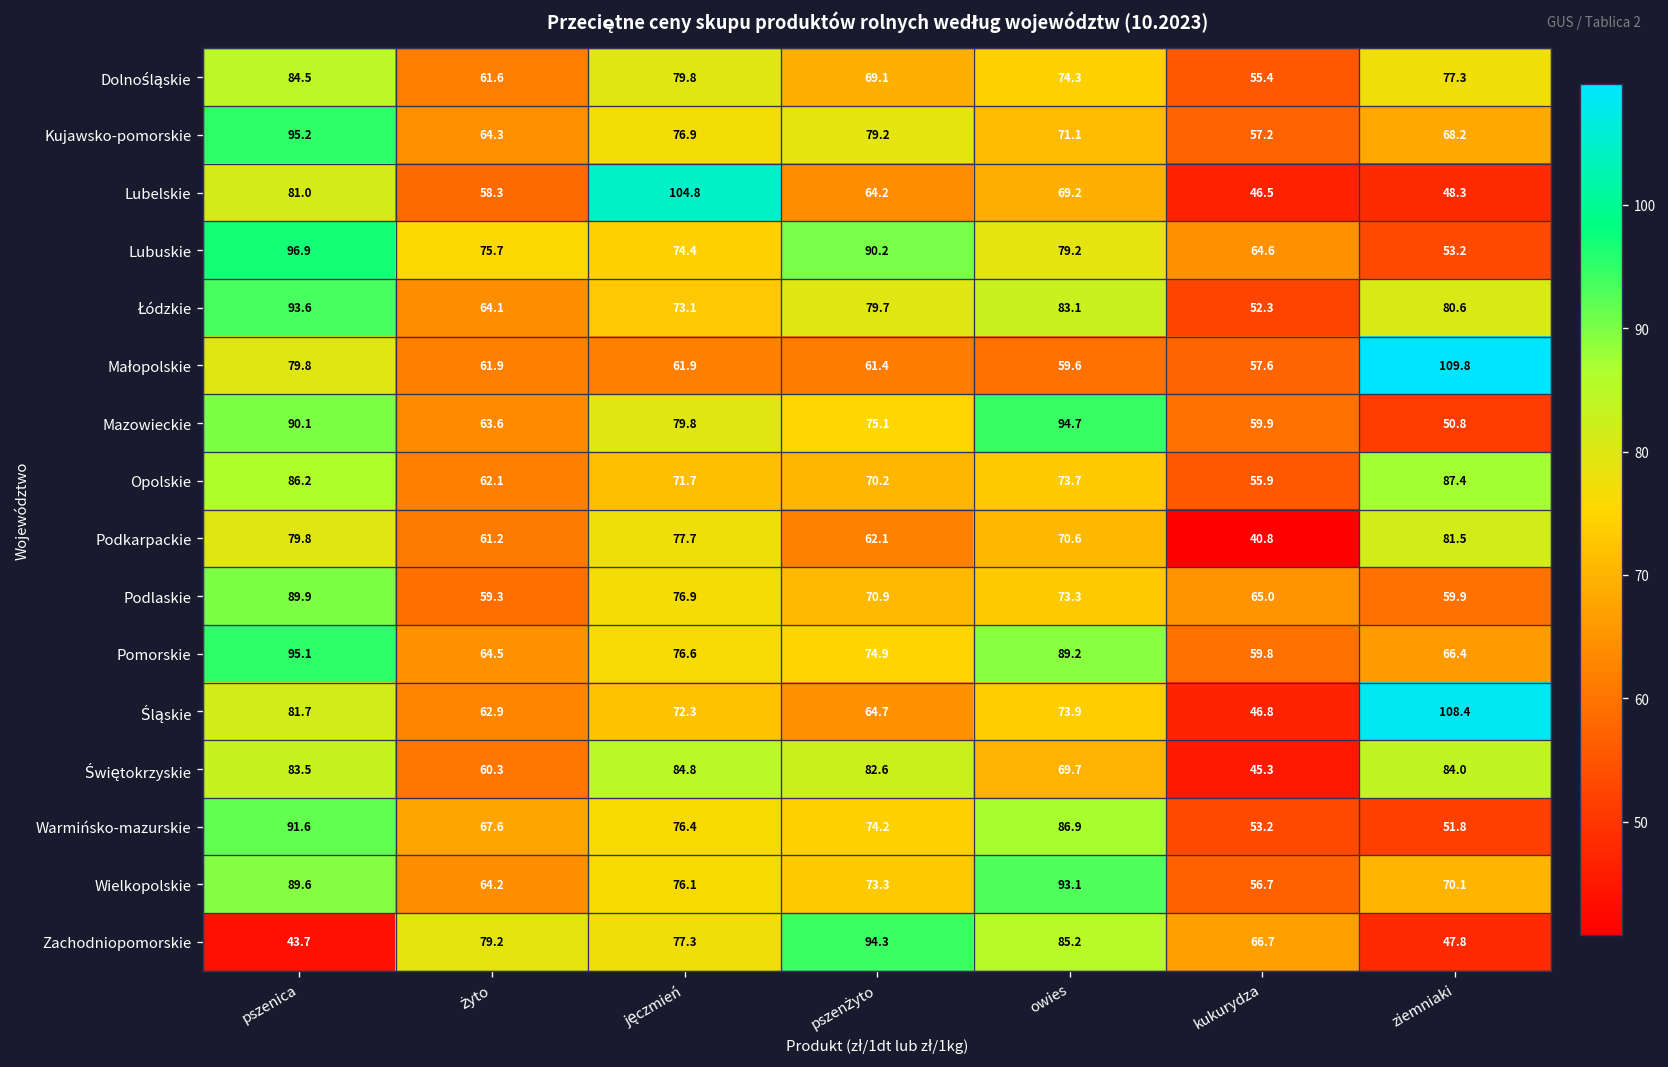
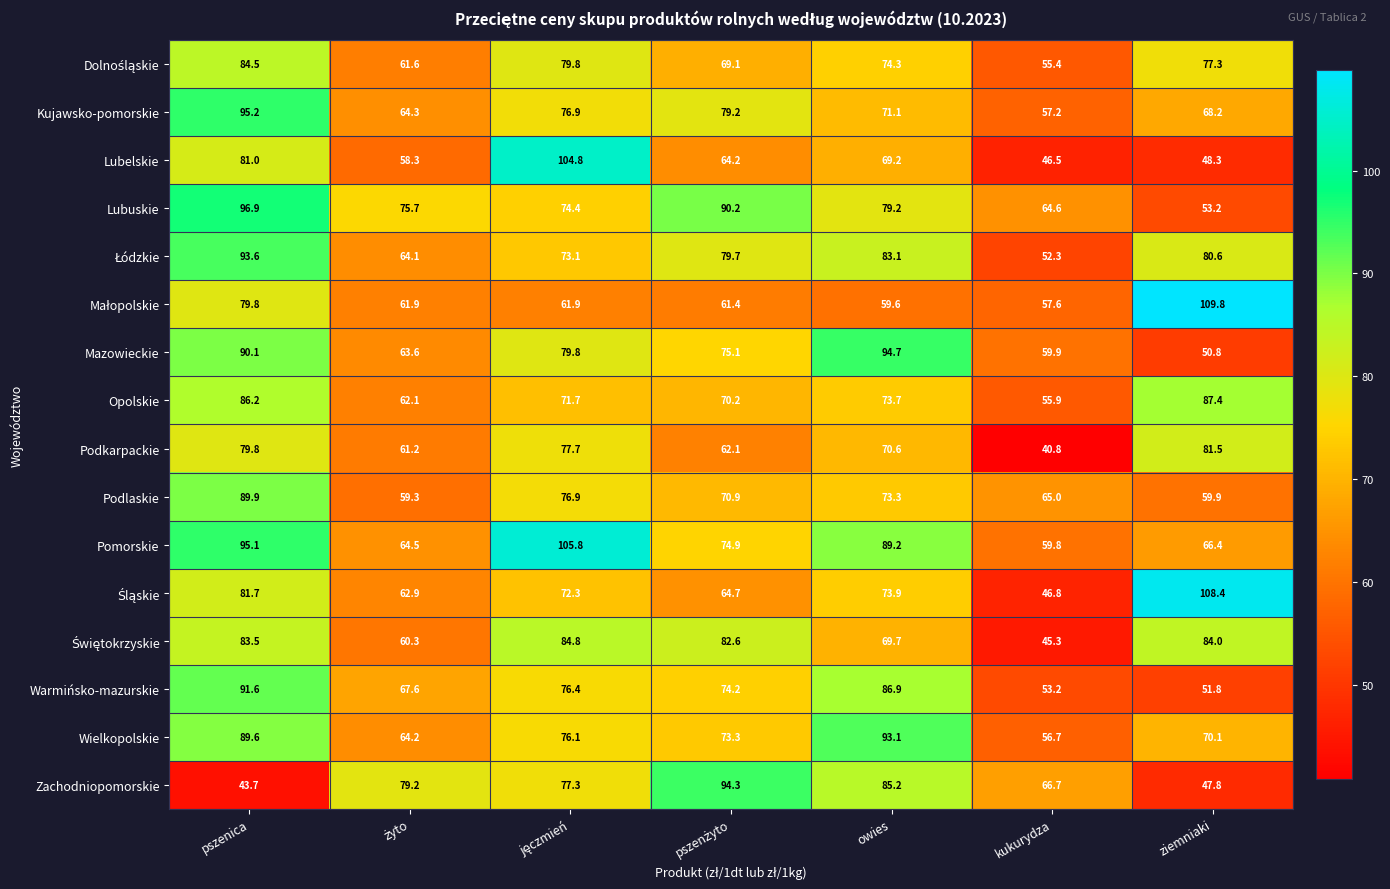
  {
    "Dolnośląskie": {
      "pszenica": 84.5,
      "żyto": 61.6,
      "jęczmień": 79.8,
      "pszenżyto": 69.1,
      "owies": 74.3,
      "kukurydza": 55.4,
      "ziemniaki": 77.3
    },
    "Kujawsko-pomorskie": {
      "pszenica": 95.2,
      "żyto": 64.3,
      "jęczmień": 76.9,
      "pszenżyto": 79.2,
      "owies": 71.1,
      "kukurydza": 57.2,
      "ziemniaki": 68.2
    },
    "Lubelskie": {
      "pszenica": 81.0,
      "żyto": 58.3,
      "jęczmień": 104.8,
      "pszenżyto": 64.2,
      "owies": 69.2,
      "kukurydza": 46.5,
      "ziemniaki": 48.3
    },
    "Lubuskie": {
      "pszenica": 96.9,
      "żyto": 75.7,
      "jęczmień": 74.4,
      "pszenżyto": 90.2,
      "owies": 79.2,
      "kukurydza": 64.6,
      "ziemniaki": 53.2
    },
    "Łódzkie": {
      "pszenica": 93.6,
      "żyto": 64.1,
      "jęczmień": 73.1,
      "pszenżyto": 79.7,
      "owies": 83.1,
      "kukurydza": 52.3,
      "ziemniaki": 80.6
    },
    "Małopolskie": {
      "pszenica": 79.8,
      "żyto": 61.9,
      "jęczmień": 61.9,
      "pszenżyto": 61.4,
      "owies": 59.6,
      "kukurydza": 57.6,
      "ziemniaki": 109.8
    },
    "Mazowieckie": {
      "pszenica": 90.1,
      "żyto": 63.6,
      "jęczmień": 79.8,
      "pszenżyto": 75.1,
      "owies": 94.7,
      "kukurydza": 59.9,
      "ziemniaki": 50.8
    },
    "Opolskie": {
      "pszenica": 86.2,
      "żyto": 62.1,
      "jęczmień": 71.7,
      "pszenżyto": 70.2,
      "owies": 73.7,
      "kukurydza": 55.9,
      "ziemniaki": 87.4
    },
    "Podkarpackie": {
      "pszenica": 79.8,
      "żyto": 61.2,
      "jęczmień": 77.7,
      "pszenżyto": 62.1,
      "owies": 70.6,
      "kukurydza": 40.8,
      "ziemniaki": 81.5
    },
    "Podlaskie": {
      "pszenica": 89.9,
      "żyto": 59.3,
      "jęczmień": 76.9,
      "pszenżyto": 70.9,
      "owies": 73.3,
      "kukurydza": 65.0,
      "ziemniaki": 59.9
    },
    "Pomorskie": {
      "pszenica": 95.1,
      "żyto": 64.5,
-     "jęczmień": 76.6,
+     "jęczmień": 105.8,
      "pszenżyto": 74.9,
      "owies": 89.2,
      "kukurydza": 59.8,
      "ziemniaki": 66.4
    },
    "Śląskie": {
      "pszenica": 81.7,
      "żyto": 62.9,
      "jęczmień": 72.3,
      "pszenżyto": 64.7,
      "owies": 73.9,
      "kukurydza": 46.8,
      "ziemniaki": 108.4
    },
    "Świętokrzyskie": {
      "pszenica": 83.5,
      "żyto": 60.3,
      "jęczmień": 84.8,
      "pszenżyto": 82.6,
      "owies": 69.7,
      "kukurydza": 45.3,
      "ziemniaki": 84.0
    },
    "Warmińsko-mazurskie": {
      "pszenica": 91.6,
      "żyto": 67.6,
      "jęczmień": 76.4,
      "pszenżyto": 74.2,
      "owies": 86.9,
      "kukurydza": 53.2,
      "ziemniaki": 51.8
    },
    "Wielkopolskie": {
      "pszenica": 89.6,
      "żyto": 64.2,
      "jęczmień": 76.1,
      "pszenżyto": 73.3,
      "owies": 93.1,
      "kukurydza": 56.7,
      "ziemniaki": 70.1
    },
    "Zachodniopomorskie": {
      "pszenica": 43.7,
      "żyto": 79.2,
      "jęczmień": 77.3,
      "pszenżyto": 94.3,
      "owies": 85.2,
      "kukurydza": 66.7,
      "ziemniaki": 47.8
    }
  }
